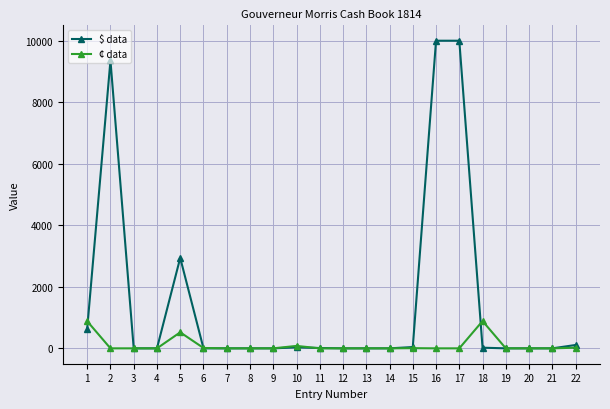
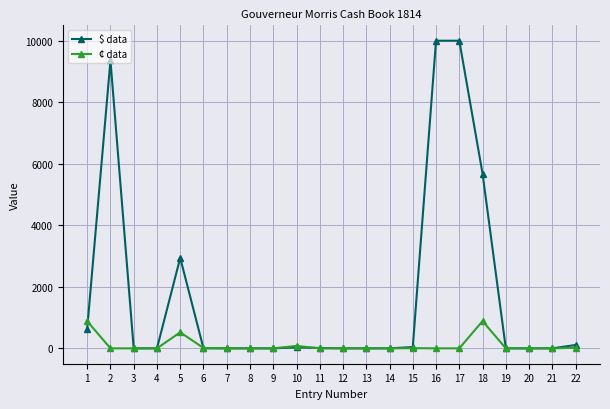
  {
    "$ data": {
      "1": 600,
      "5": 2900,
      "16": 10000,
      "17": 10000,
-     "18": 0,
+     "18": 5700,
      "22": 100
    },
    "¢ data": {
      "1": 900,
      "2": 0,
      "5": 500,
      "16": 0,
      "17": 0,
      "18": 900,
      "22": 0
    }
  }
